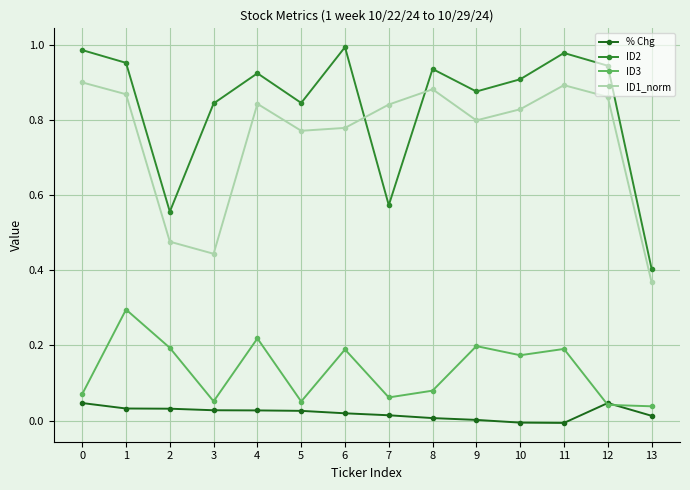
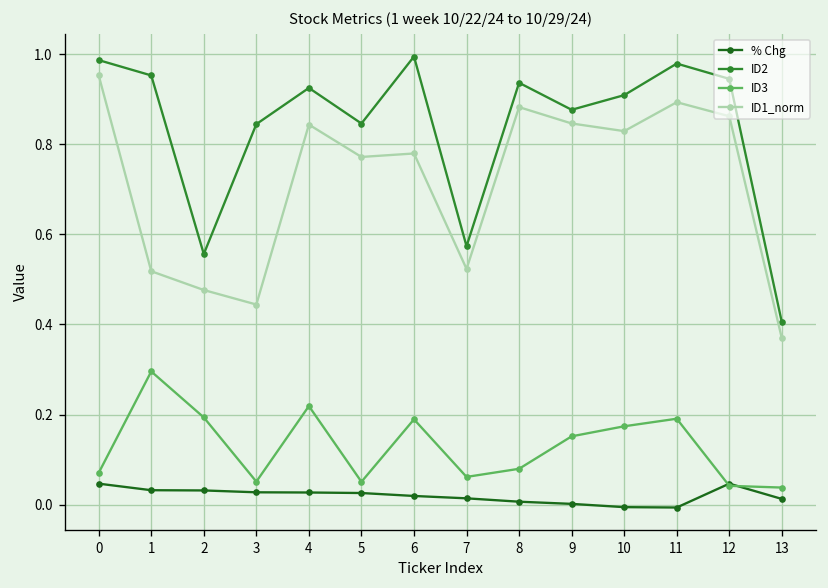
  {
    "ID3": {
      "0": 0.07,
      "1": 0.30,
      "2": 0.19,
      "3": 0.05,
      "4": 0.22,
      "5": 0.05,
      "6": 0.19,
      "7": 0.06,
      "8": 0.08,
-     "9": 0.20,
+     "9": 0.15,
      "10": 0.17,
      "11": 0.19,
      "13": 0.04
    },
    "ID1_norm": {
-     "0": 0.90,
-     "1": 0.87,
+     "0": 0.95,
+     "1": 0.52,
      "2": 0.48,
      "3": 0.44,
      "4": 0.84,
      "5": 0.77,
      "6": 0.78,
-     "7": 0.84,
+     "7": 0.52,
      "8": 0.88,
-     "9": 0.80,
+     "9": 0.85,
      "10": 0.83,
      "11": 0.89,
      "12": 0.86,
      "13": 0.37
    }
  }
